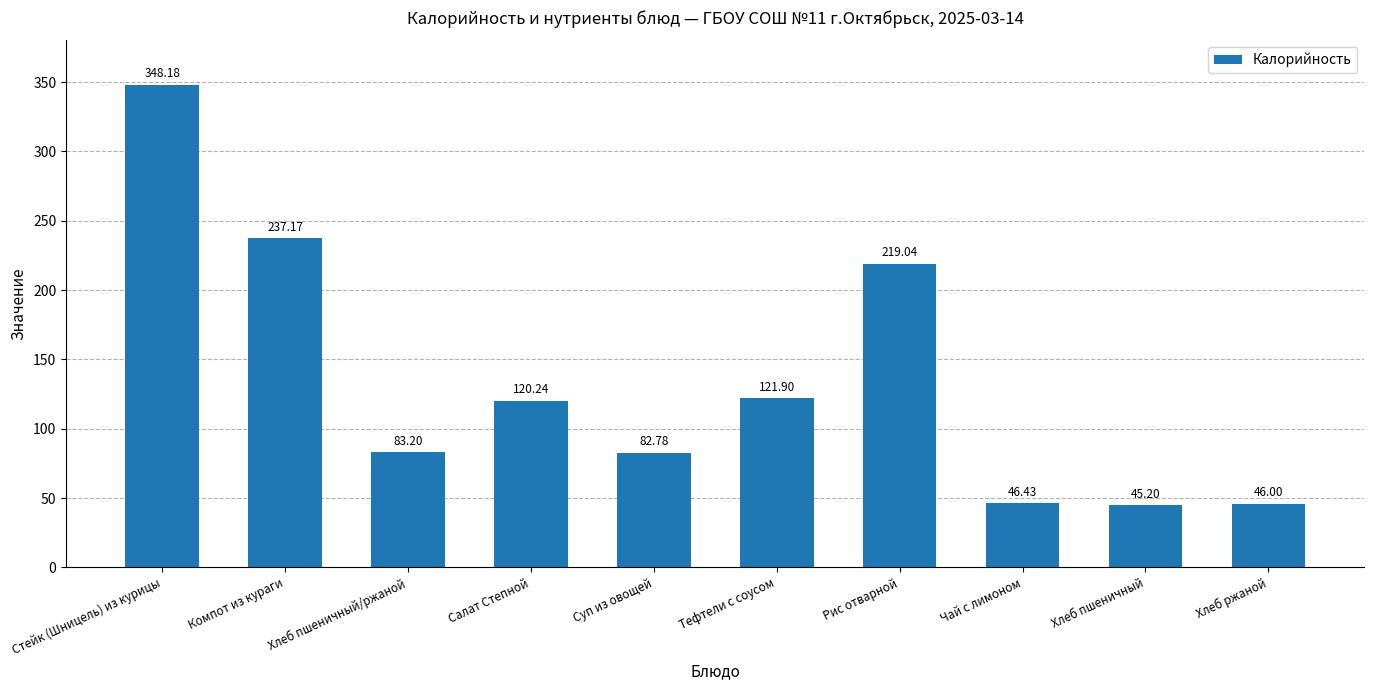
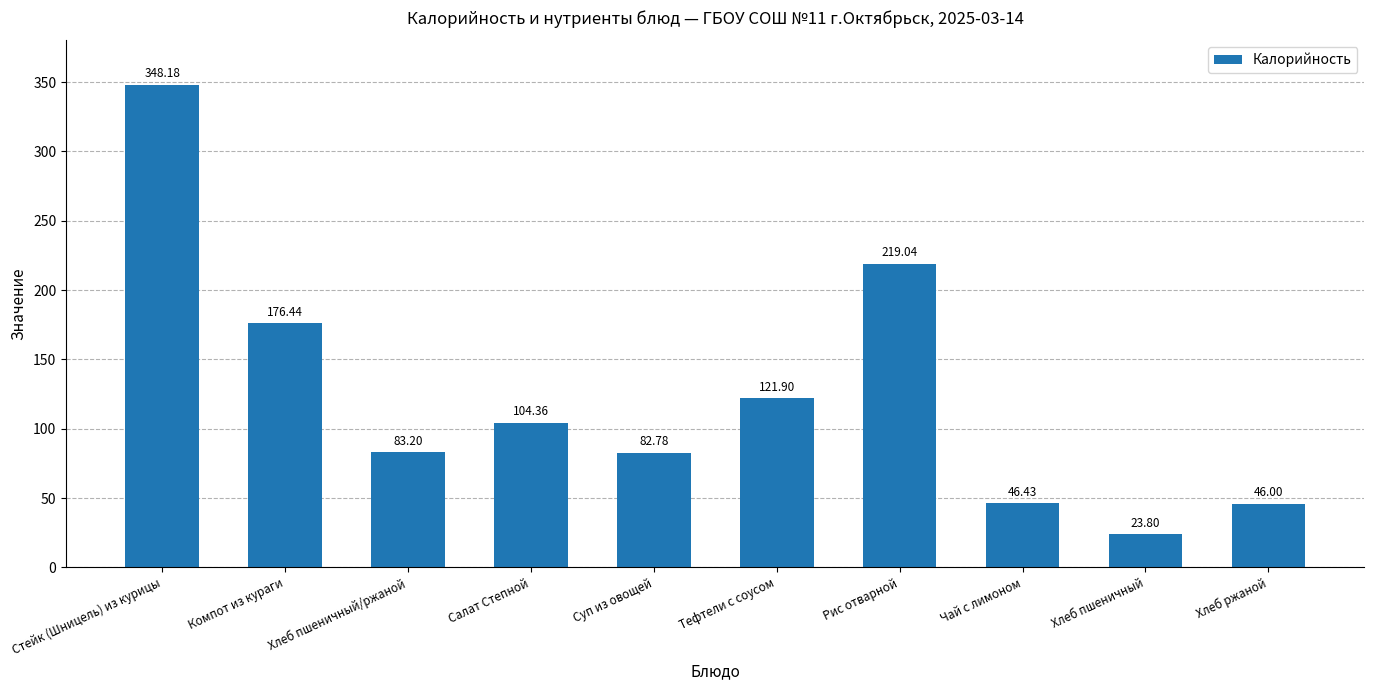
  {
    "Стейк (Шницель) из курицы": 348.18,
-   "Компот из кураги": 237.17,
+   "Компот из кураги": 176.44,
    "Хлеб пшеничный/ржаной": 83.20,
-   "Салат Степной": 120.24,
+   "Салат Степной": 104.36,
    "Суп из овощей": 82.78,
    "Тефтели с соусом": 121.90,
    "Рис отварной": 219.04,
    "Чай с лимоном": 46.43,
-   "Хлеб пшеничный": 45.20,
+   "Хлеб пшеничный": 23.80,
    "Хлеб ржаной": 46.00
  }
